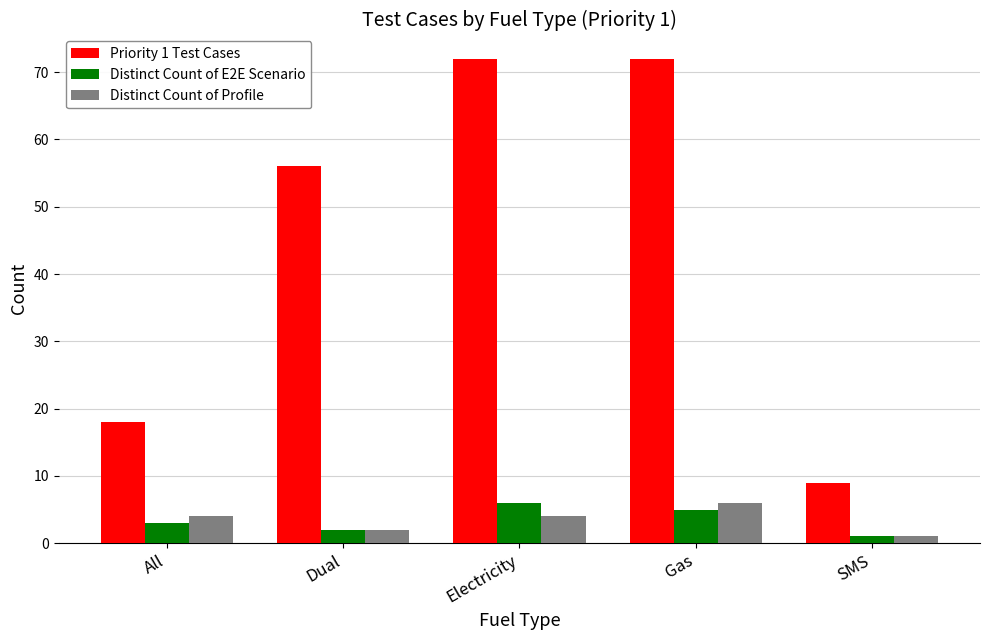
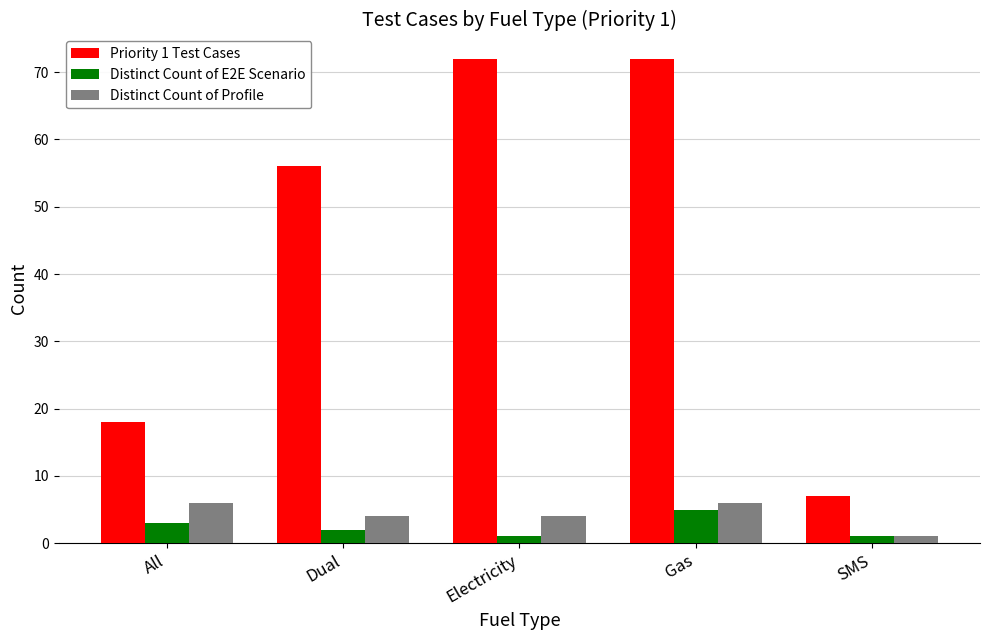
  {
    "Priority 1 Test Cases": {
      "All": 18,
      "Dual": 56,
      "Electricity": 72,
      "Gas": 72,
-     "SMS": 9
+     "SMS": 7
    },
    "Distinct Count of E2E Scenario": {
      "All": 3,
      "Dual": 2,
-     "Electricity": 6,
+     "Electricity": 1,
      "Gas": 5,
      "SMS": 1
    },
    "Distinct Count of Profile": {
-     "All": 4,
-     "Dual": 2,
+     "All": 6,
+     "Dual": 4,
      "Electricity": 4,
      "Gas": 6,
      "SMS": 1
    }
  }
